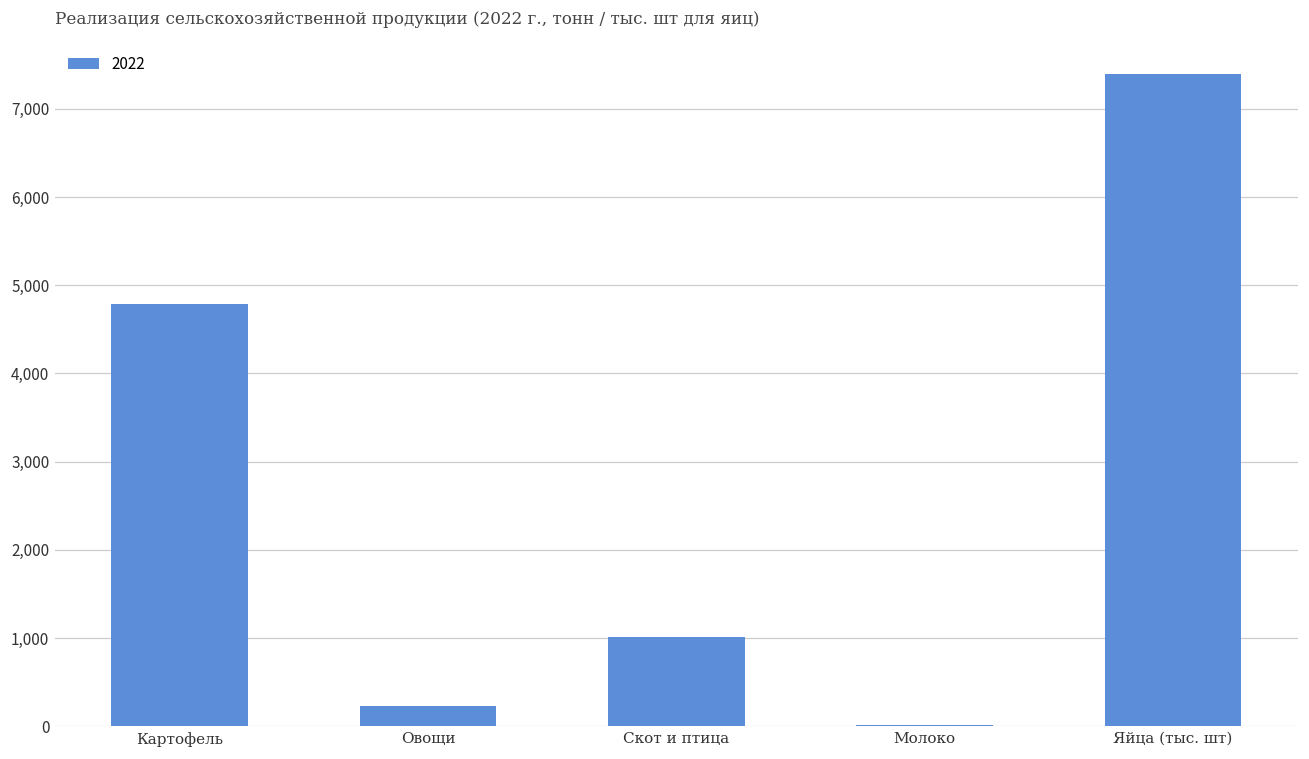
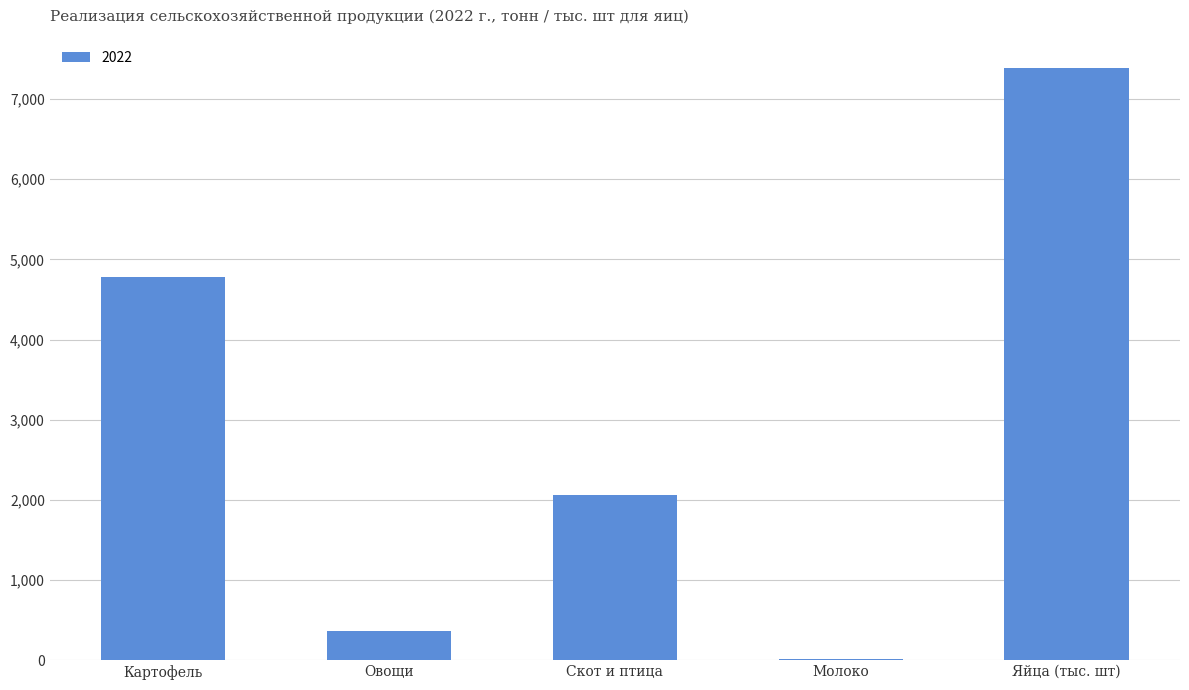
  {
    "Картофель": "4,800",
-   "Овощи": "200",
-   "Скот и птица": "1,000",
+   "Овощи": "400",
+   "Скот и птица": "2,100",
    "Яйца (тыс. шт)": "7,400"
  }
